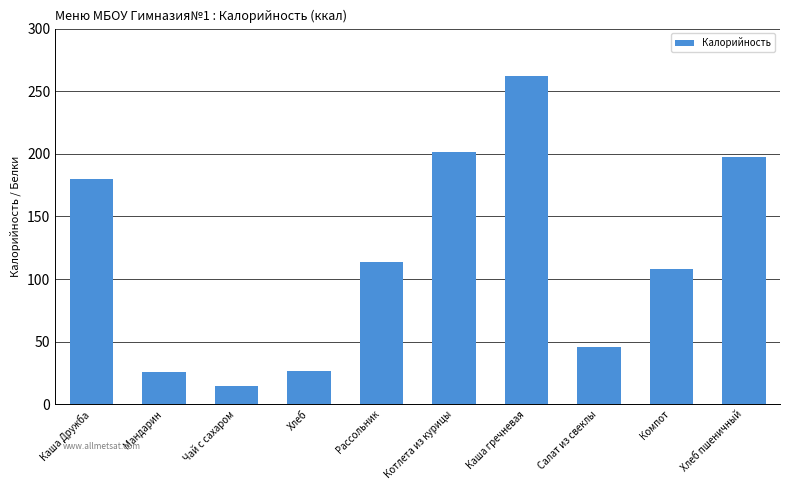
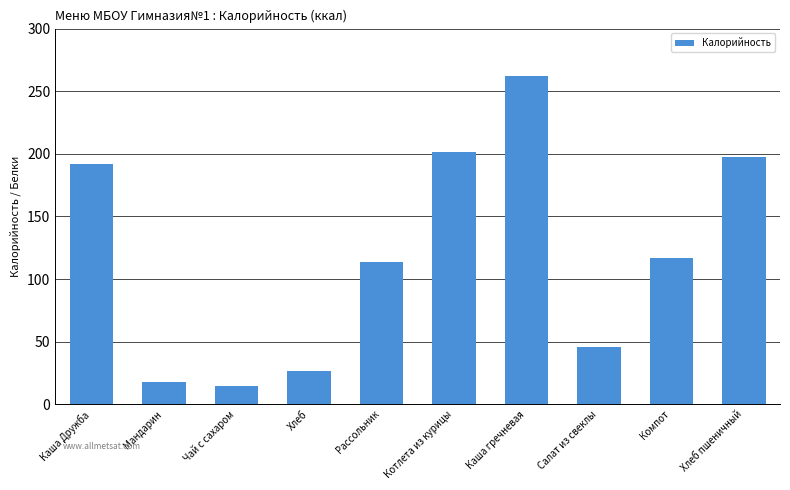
  {
-   "Каша Дружба": 180,
-   "Мандарин": 26,
+   "Каша Дружба": 192,
+   "Мандарин": 18,
    "Чай с сахаром": 14,
    "Хлеб": 26,
    "Рассольник": 113,
    "Котлета из курицы": 202,
    "Каша гречневая": 262,
    "Салат из свеклы": 46,
-   "Компот": 108,
+   "Компот": 117,
    "Хлеб пшеничный": 197
  }
